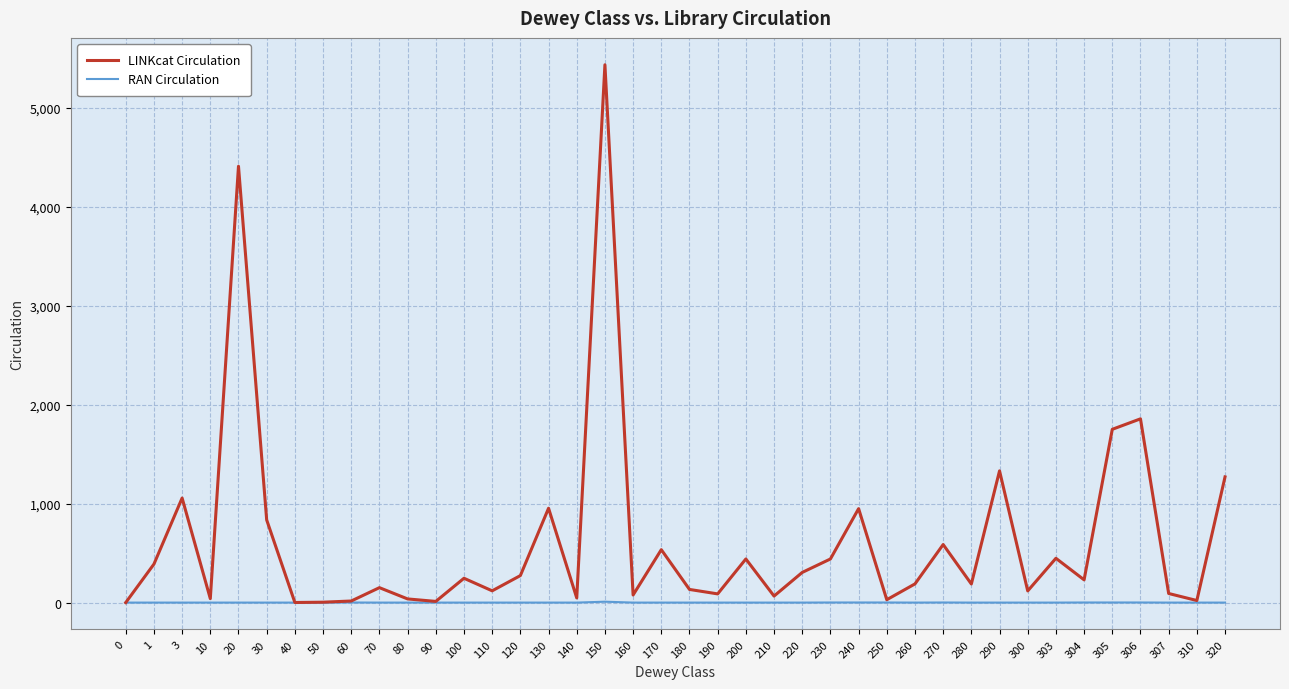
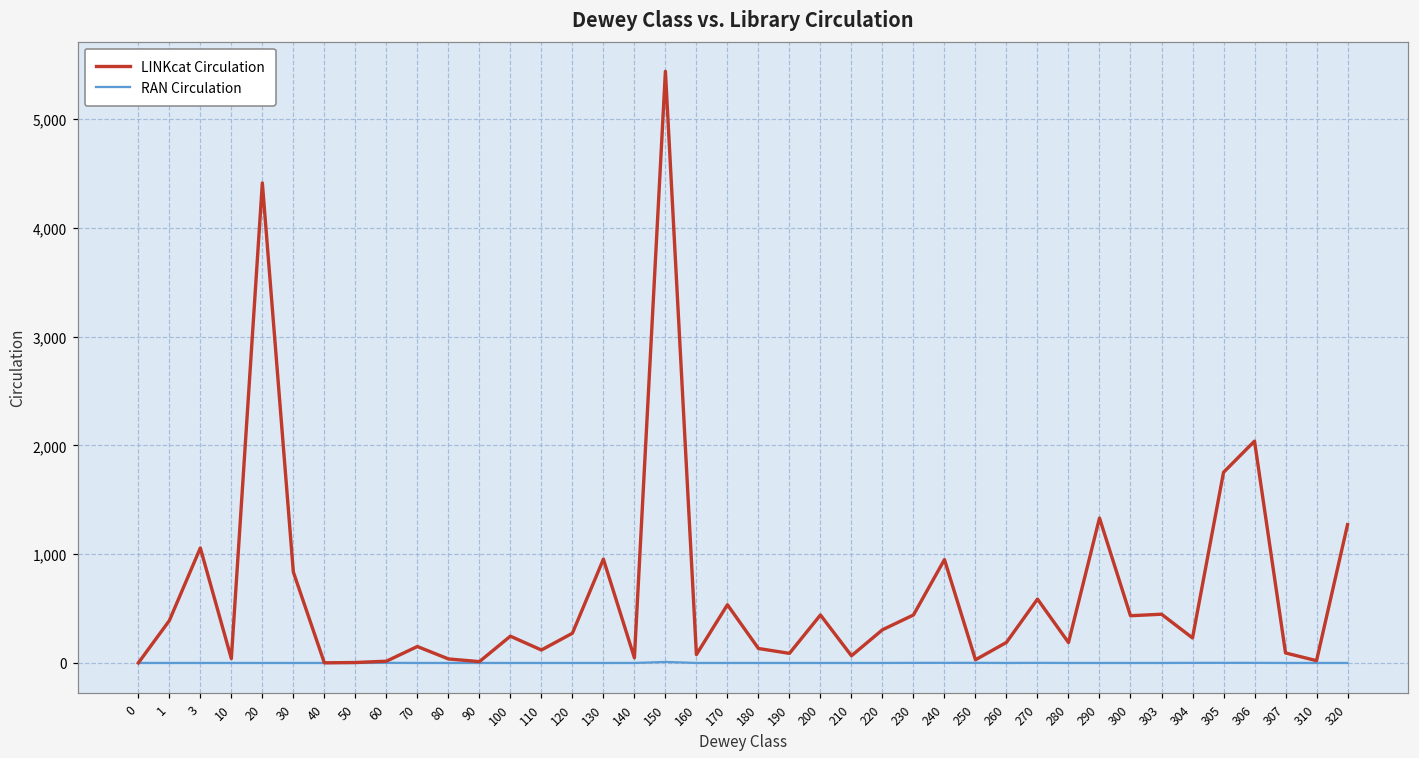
  {
    "LINKcat Circulation": {
      "1": "400",
      "3": "1,100",
      "10": "0",
      "20": "4,400",
      "30": "800",
      "70": "200",
      "80": "0",
      "100": "200",
      "110": "100",
      "120": "300",
      "130": "1,000",
      "140": "0",
      "150": "5,400",
      "160": "100",
      "170": "500",
      "180": "100",
      "190": "100",
      "200": "400",
      "210": "100",
      "220": "300",
      "230": "400",
      "240": "1,000",
      "250": "0",
      "260": "200",
      "270": "600",
      "280": "200",
      "290": "1,300",
-     "300": "100",
+     "300": "400",
      "303": "400",
      "304": "200",
      "305": "1,800",
-     "306": "1,900",
+     "306": "2,000",
      "307": "100",
      "320": "1,300"
    },
    "RAN Circulation": {
      "1": "0",
      "3": "0",
      "10": "0",
      "20": "0",
      "30": "0",
      "70": "0",
      "80": "0",
      "100": "0",
      "110": "0",
      "120": "0",
      "130": "0",
      "140": "0",
      "150": "0",
      "160": "0",
      "170": "0",
      "180": "0",
      "190": "0",
      "200": "0",
      "210": "0",
      "220": "0",
      "230": "0",
      "240": "0",
      "250": "0",
      "260": "0",
      "270": "0",
      "280": "0",
      "290": "0",
      "300": "0",
      "303": "0",
      "304": "0",
      "305": "0",
      "306": "0",
      "307": "0",
      "320": "0"
    }
  }
